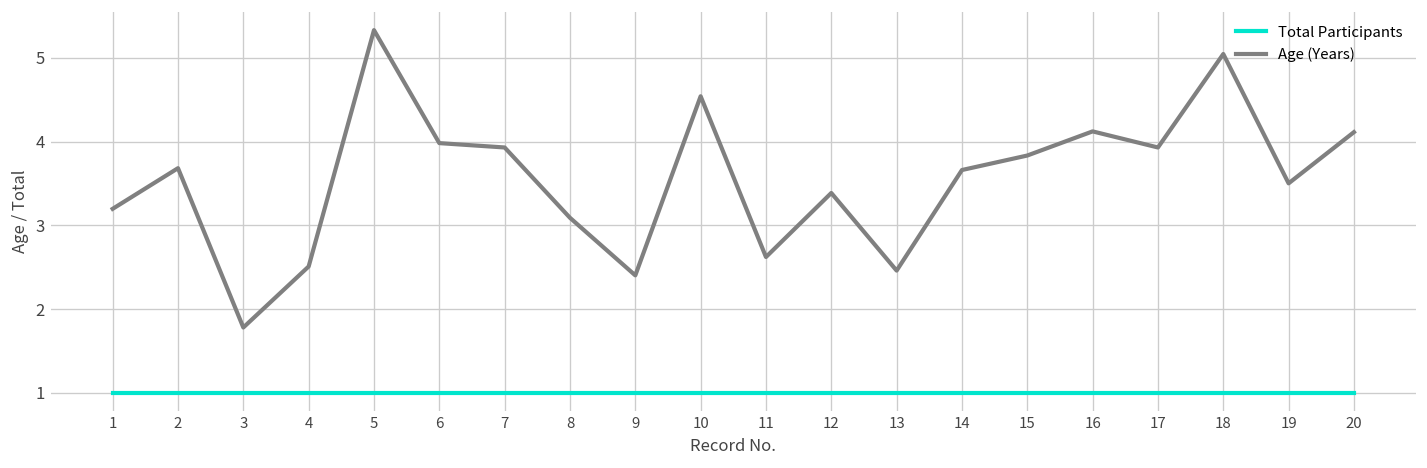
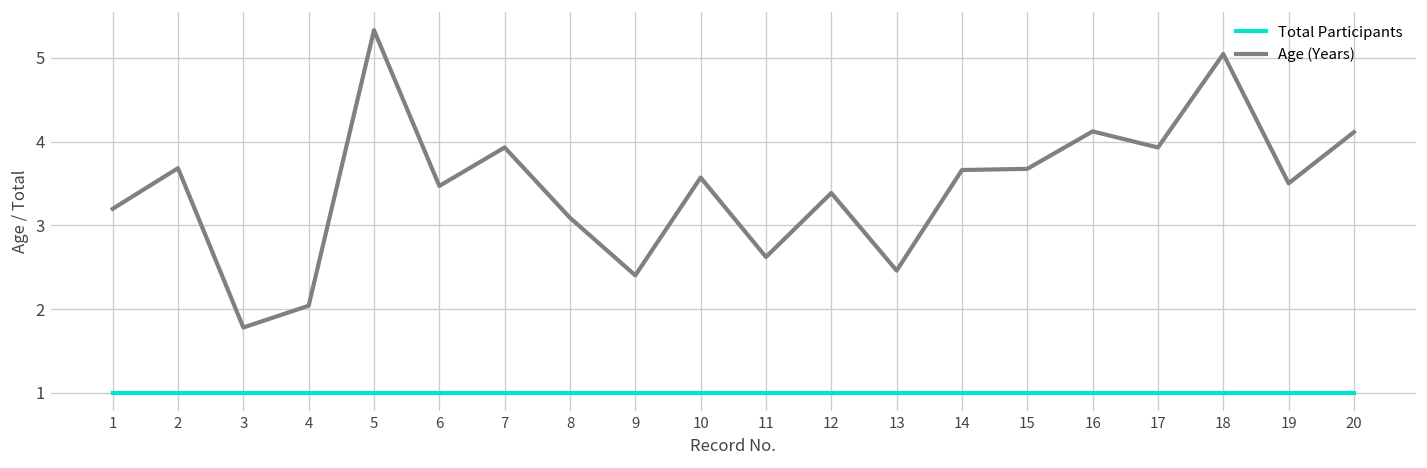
  {
    "Total Participants": {
      "1": 1.0,
      "2": 1.0,
      "3": 1.0,
      "4": 1.0,
      "5": 1.0,
      "6": 1.0,
      "7": 1.0,
      "8": 1.0,
      "9": 1.0,
      "10": 1.0,
      "11": 1.0,
      "12": 1.0,
      "13": 1.0,
      "14": 1.0,
      "15": 1.0,
      "16": 1.0,
      "17": 1.0,
      "18": 1.0,
      "19": 1.0,
      "20": 1.0
    },
    "Age (Years)": {
      "1": 3.2,
      "2": 3.7,
      "3": 1.8,
-     "4": 2.5,
+     "4": 2.0,
      "5": 5.3,
-     "6": 4.0,
+     "6": 3.5,
      "7": 3.9,
      "8": 3.1,
      "9": 2.4,
-     "10": 4.5,
+     "10": 3.6,
      "11": 2.6,
      "12": 3.4,
      "13": 2.5,
      "14": 3.7,
-     "15": 3.8,
+     "15": 3.7,
      "16": 4.1,
      "17": 3.9,
      "18": 5.0,
      "19": 3.5,
      "20": 4.1
    }
  }
